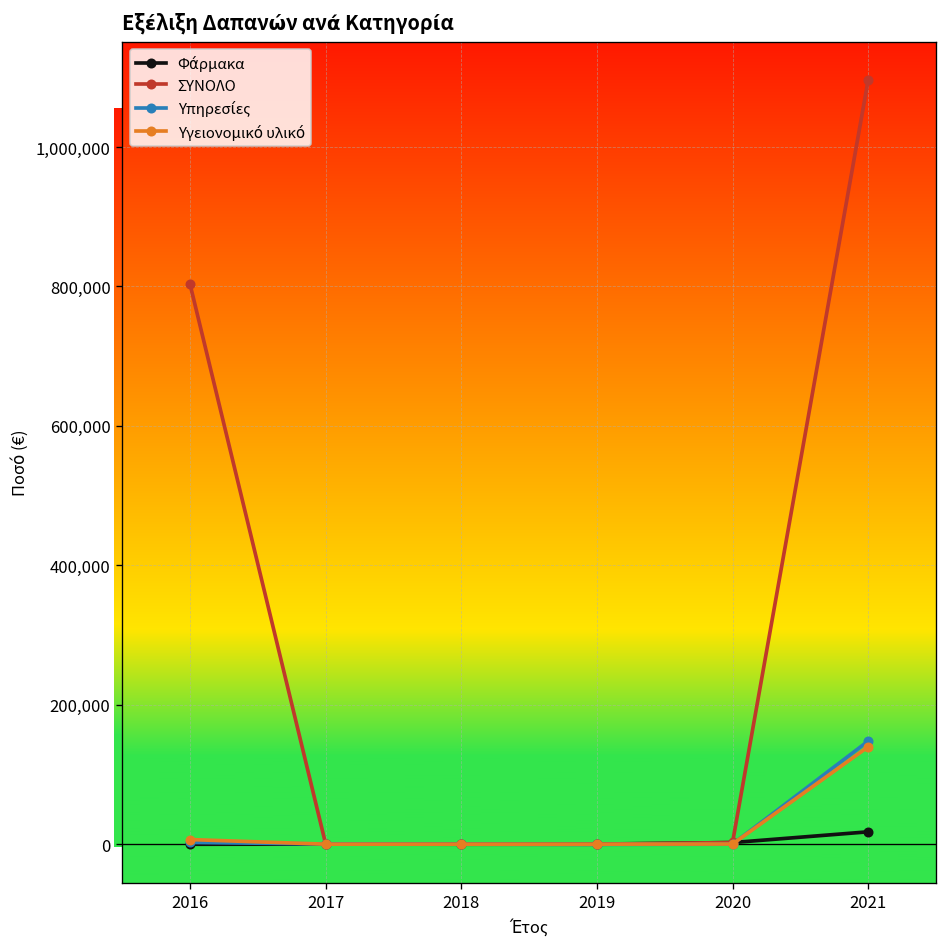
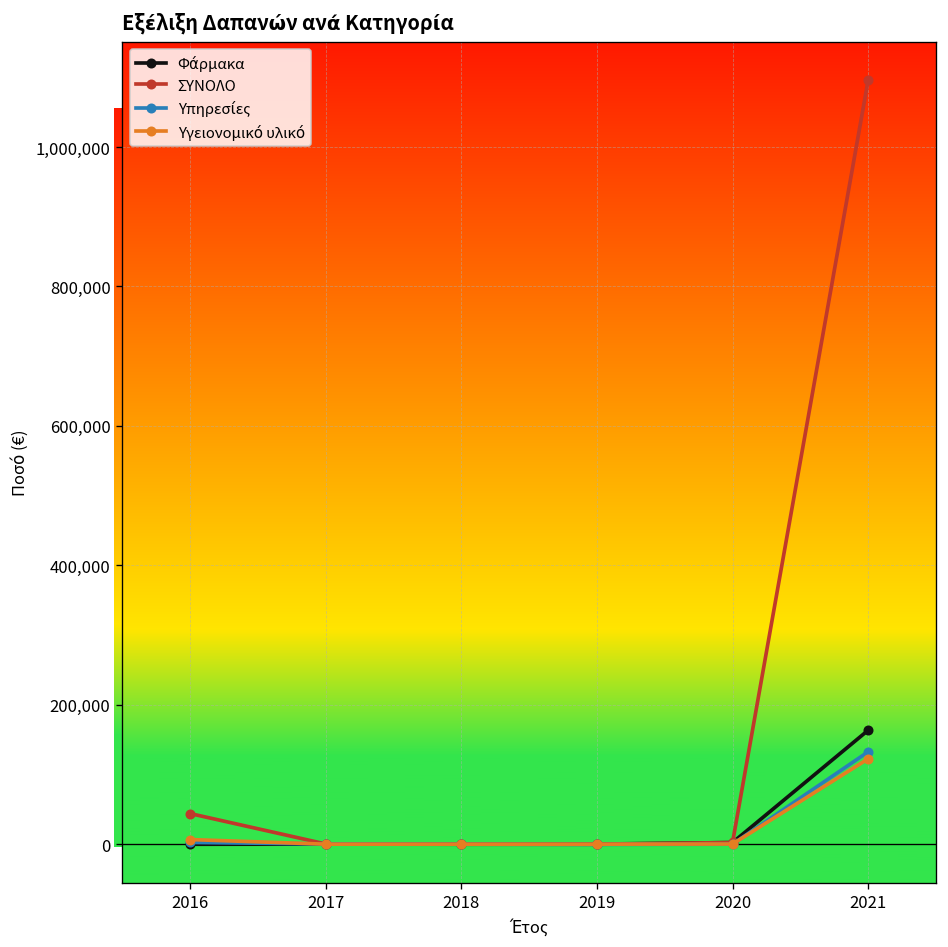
  {
    "Φάρμακα": {
-     "2021": "20,000"
+     "2021": "160,000"
    },
    "ΣΥΝΟΛΟ": {
-     "2016": "800,000",
+     "2016": "40,000",
      "2021": "1,100,000"
    },
    "Υπηρεσίες": {
-     "2021": "150,000"
+     "2021": "130,000"
    },
    "Υγειονομικό υλικό": {
-     "2021": "140,000"
+     "2021": "120,000"
    }
  }
